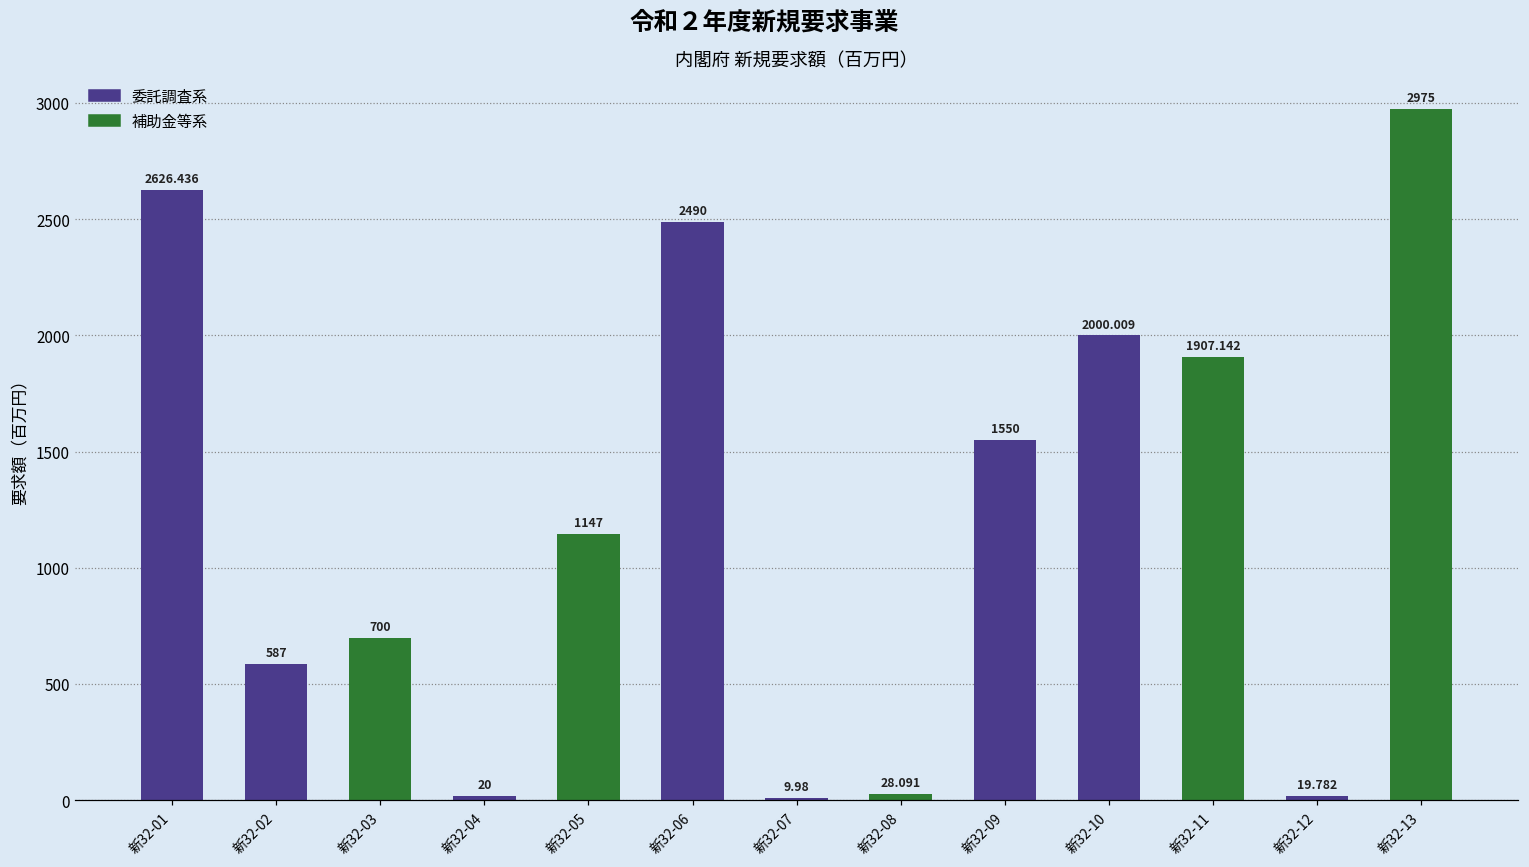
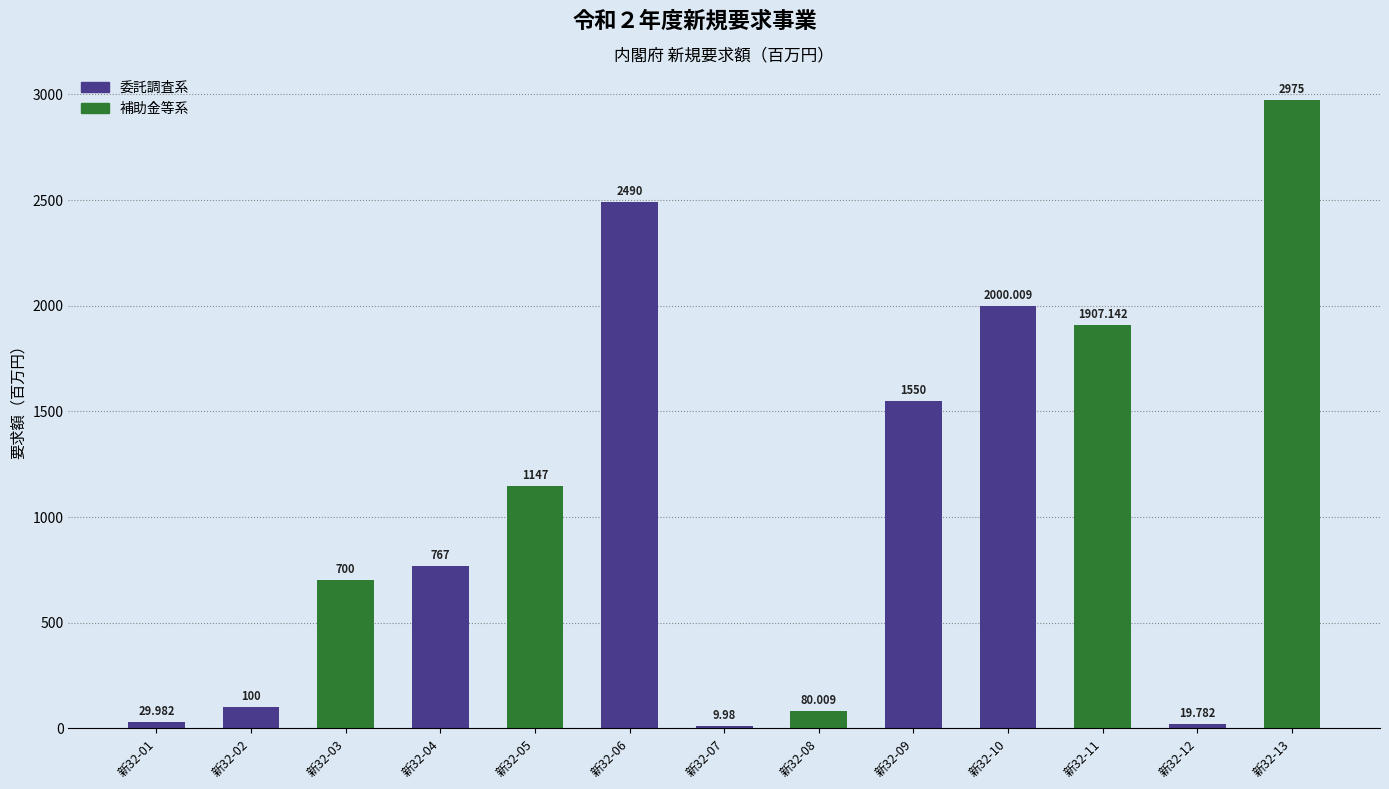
  {
-   "新32-01": 2626.436,
-   "新32-02": 587,
+   "新32-01": 29.982,
+   "新32-02": 100,
    "新32-03": 700,
-   "新32-04": 20,
+   "新32-04": 767,
    "新32-05": 1147,
    "新32-06": 2490,
    "新32-07": 9.98,
-   "新32-08": 28.091,
+   "新32-08": 80.009,
    "新32-09": 1550,
    "新32-10": 2000.009,
    "新32-11": 1907.142,
    "新32-12": 19.782,
    "新32-13": 2975
  }
